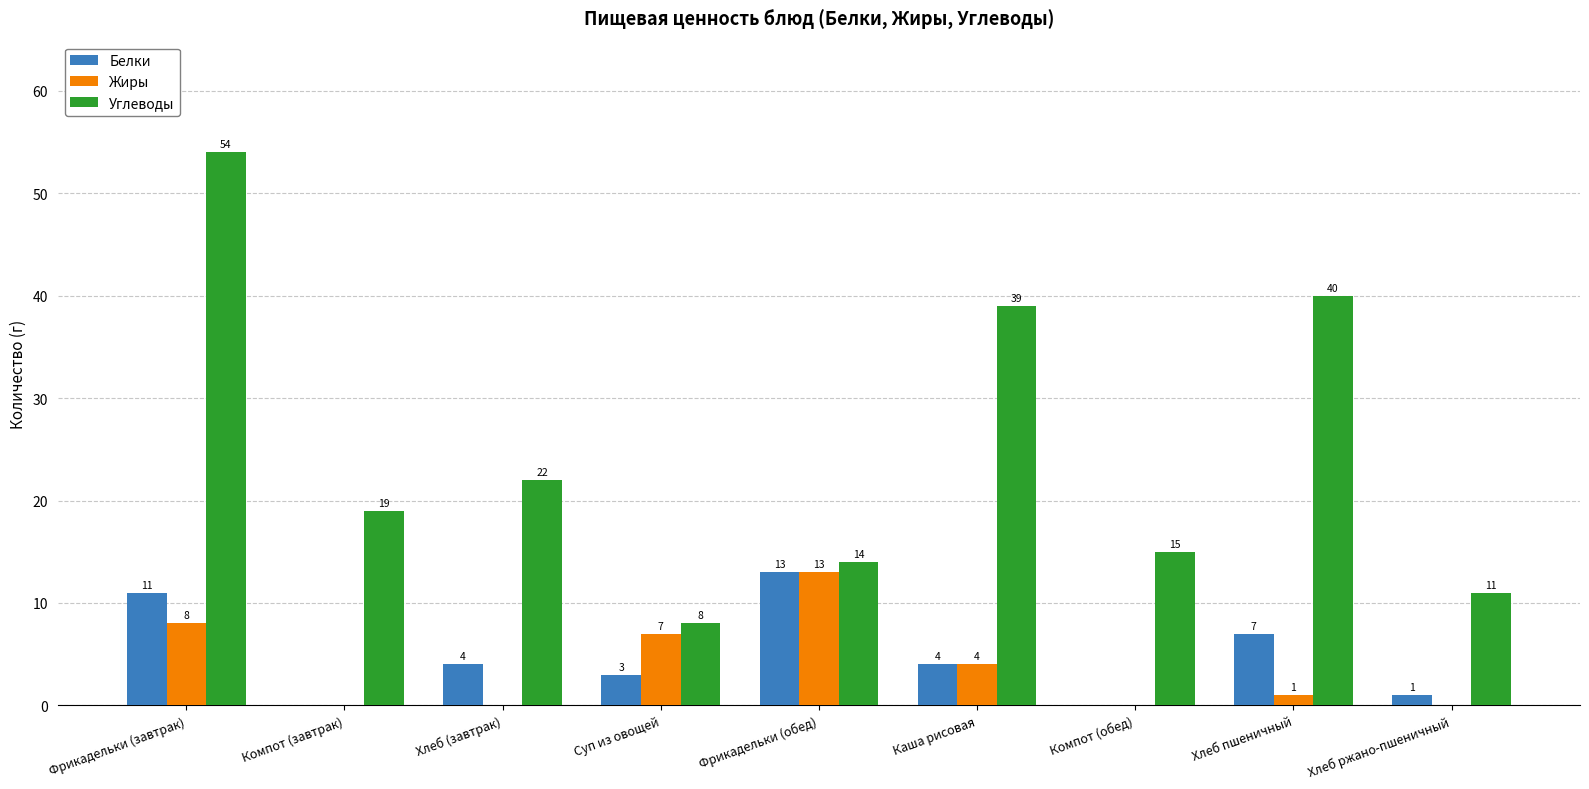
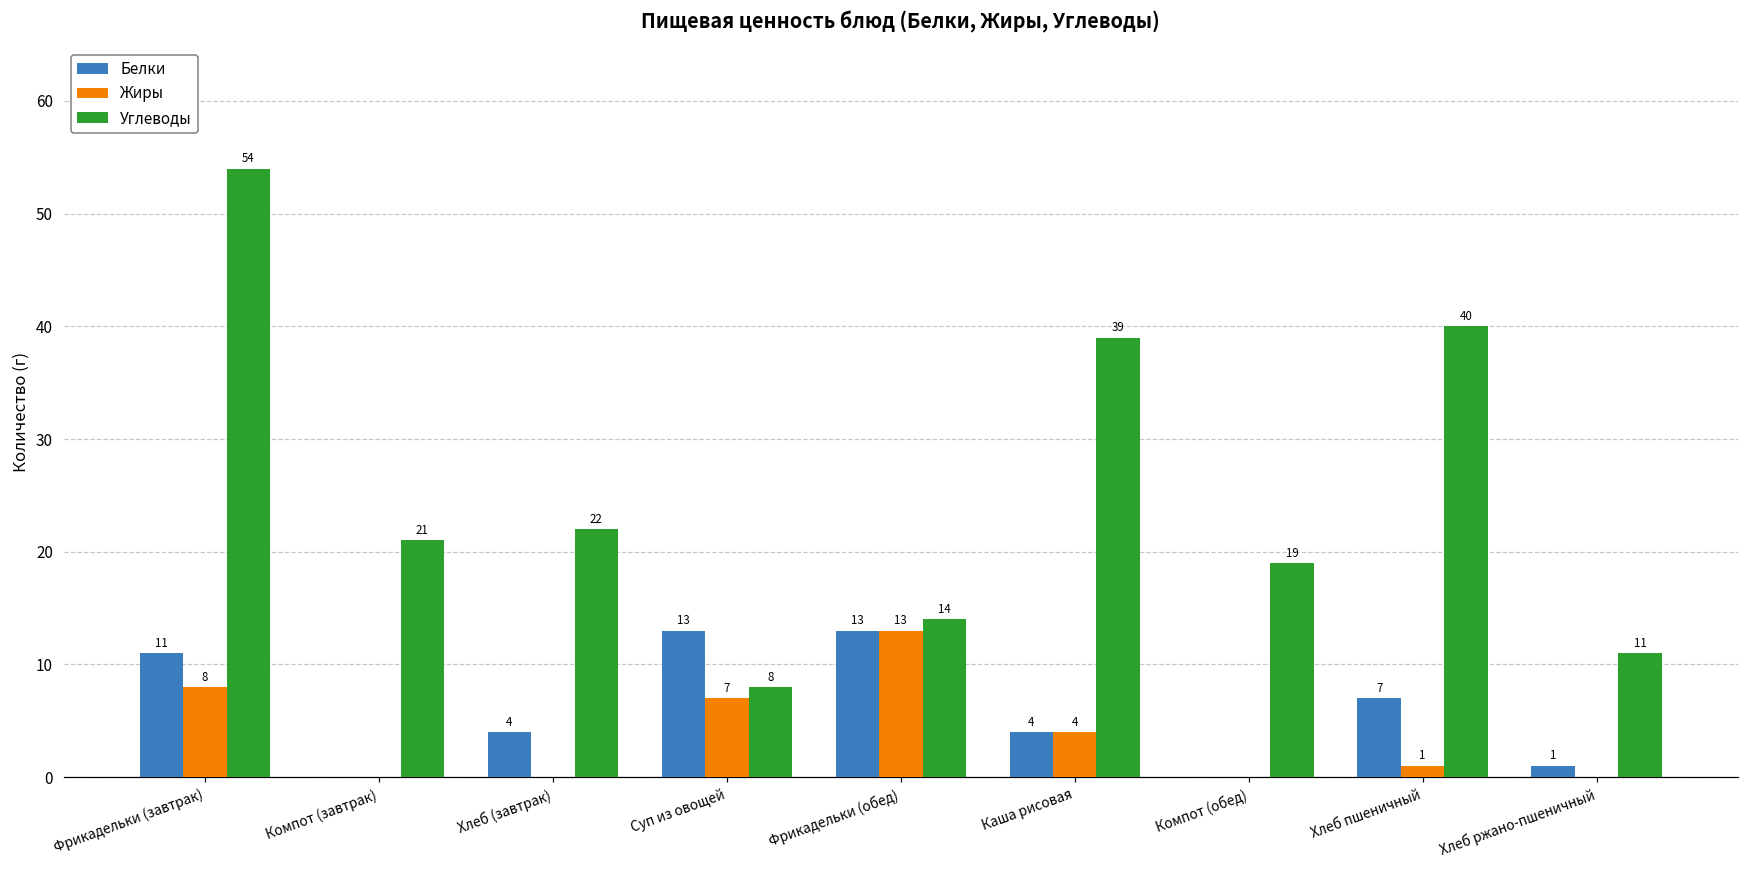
  {
    "Белки": {
      "Фрикадельки (завтрак)": 11,
      "Хлеб (завтрак)": 4,
-     "Суп из овощей": 3,
+     "Суп из овощей": 13,
      "Фрикадельки (обед)": 13,
      "Каша рисовая": 4,
      "Хлеб пшеничный": 7,
      "Хлеб ржано-пшеничный": 1
    },
    "Жиры": {
      "Фрикадельки (завтрак)": 8,
      "Суп из овощей": 7,
      "Фрикадельки (обед)": 13,
      "Каша рисовая": 4,
      "Хлеб пшеничный": 1
    },
    "Углеводы": {
      "Фрикадельки (завтрак)": 54,
-     "Компот (завтрак)": 19,
+     "Компот (завтрак)": 21,
      "Хлеб (завтрак)": 22,
      "Суп из овощей": 8,
      "Фрикадельки (обед)": 14,
      "Каша рисовая": 39,
-     "Компот (обед)": 15,
+     "Компот (обед)": 19,
      "Хлеб пшеничный": 40,
      "Хлеб ржано-пшеничный": 11
    }
  }
